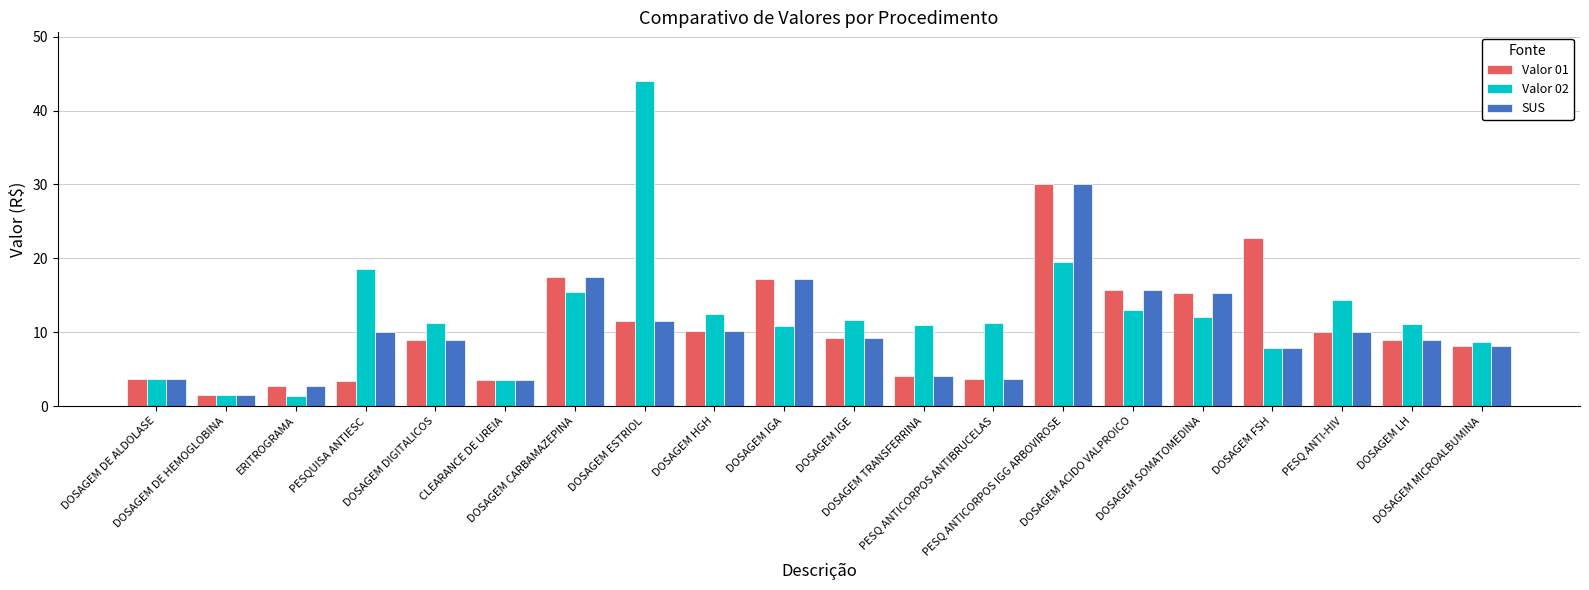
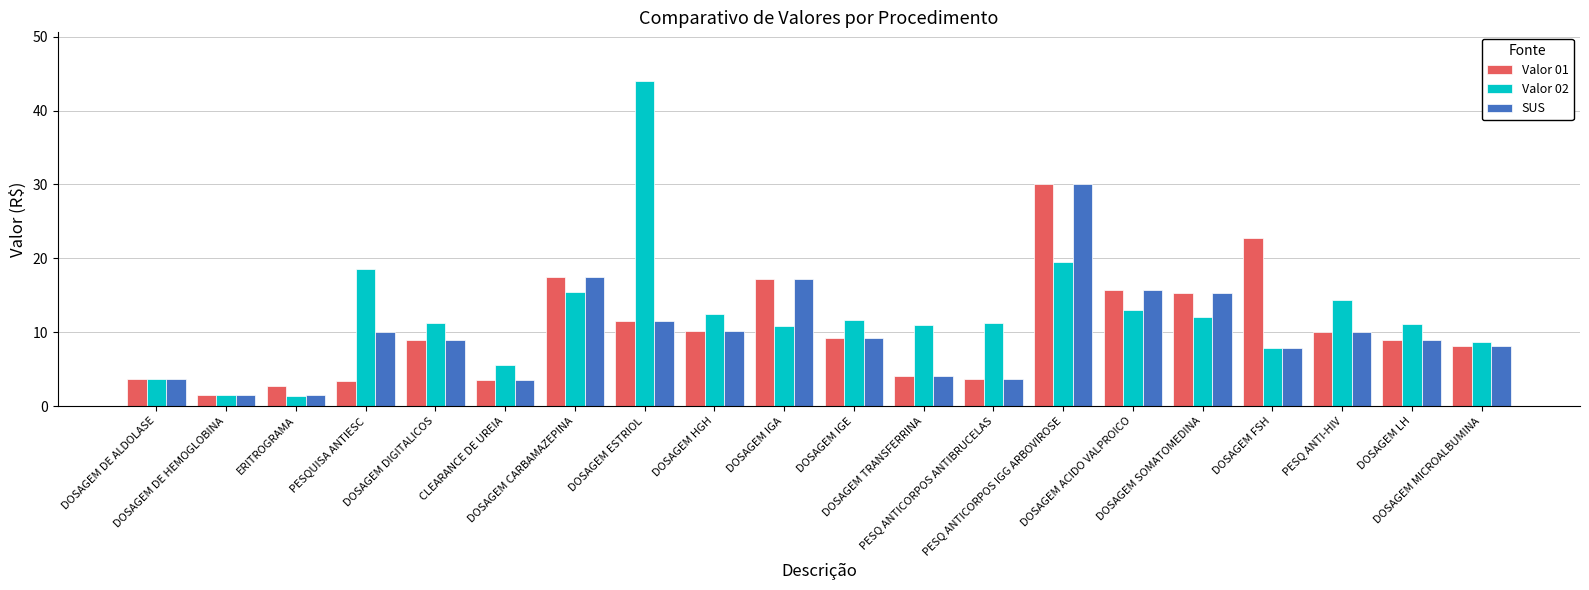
  {
    "Valor 01": {
      "DOSAGEM DE ALDOLASE": 4,
      "DOSAGEM DE HEMOGLOBINA": 2,
      "ERITROGRAMA": 3,
      "PESQUISA ANTIESC": 3,
      "DOSAGEM DIGITALICOS": 9,
      "CLEARANCE DE UREIA": 4,
      "DOSAGEM CARBAMAZEPINA": 18,
      "DOSAGEM ESTRIOL": 12,
      "DOSAGEM HGH": 10,
      "DOSAGEM IGA": 17,
      "DOSAGEM IGE": 9,
      "DOSAGEM TRANSFERRINA": 4,
      "PESQ ANTICORPOS ANTIBRUCELAS": 4,
      "PESQ ANTICORPOS IGG ARBOVIROSE": 30,
      "DOSAGEM ACIDO VALPROICO": 16,
      "DOSAGEM SOMATOMEDINA": 15,
      "DOSAGEM FSH": 23,
      "PESQ ANTI-HIV": 10,
      "DOSAGEM LH": 9,
      "DOSAGEM MICROALBUMINA": 8
    },
    "Valor 02": {
      "DOSAGEM DE ALDOLASE": 4,
      "DOSAGEM DE HEMOGLOBINA": 2,
      "ERITROGRAMA": 1,
      "PESQUISA ANTIESC": 19,
      "DOSAGEM DIGITALICOS": 11,
-     "CLEARANCE DE UREIA": 4,
+     "CLEARANCE DE UREIA": 6,
      "DOSAGEM CARBAMAZEPINA": 16,
      "DOSAGEM ESTRIOL": 44,
      "DOSAGEM HGH": 13,
      "DOSAGEM IGA": 11,
      "DOSAGEM IGE": 12,
      "DOSAGEM TRANSFERRINA": 11,
      "PESQ ANTICORPOS ANTIBRUCELAS": 11,
      "PESQ ANTICORPOS IGG ARBOVIROSE": 20,
      "DOSAGEM ACIDO VALPROICO": 13,
      "DOSAGEM SOMATOMEDINA": 12,
      "DOSAGEM FSH": 8,
      "PESQ ANTI-HIV": 14,
      "DOSAGEM LH": 11,
      "DOSAGEM MICROALBUMINA": 9
    },
    "SUS": {
      "DOSAGEM DE ALDOLASE": 4,
      "DOSAGEM DE HEMOGLOBINA": 2,
-     "ERITROGRAMA": 3,
+     "ERITROGRAMA": 2,
      "PESQUISA ANTIESC": 10,
      "DOSAGEM DIGITALICOS": 9,
      "CLEARANCE DE UREIA": 4,
      "DOSAGEM CARBAMAZEPINA": 18,
      "DOSAGEM ESTRIOL": 12,
      "DOSAGEM HGH": 10,
      "DOSAGEM IGA": 17,
      "DOSAGEM IGE": 9,
      "DOSAGEM TRANSFERRINA": 4,
      "PESQ ANTICORPOS ANTIBRUCELAS": 4,
      "PESQ ANTICORPOS IGG ARBOVIROSE": 30,
      "DOSAGEM ACIDO VALPROICO": 16,
      "DOSAGEM SOMATOMEDINA": 15,
      "DOSAGEM FSH": 8,
      "PESQ ANTI-HIV": 10,
      "DOSAGEM LH": 9,
      "DOSAGEM MICROALBUMINA": 8
    }
  }
